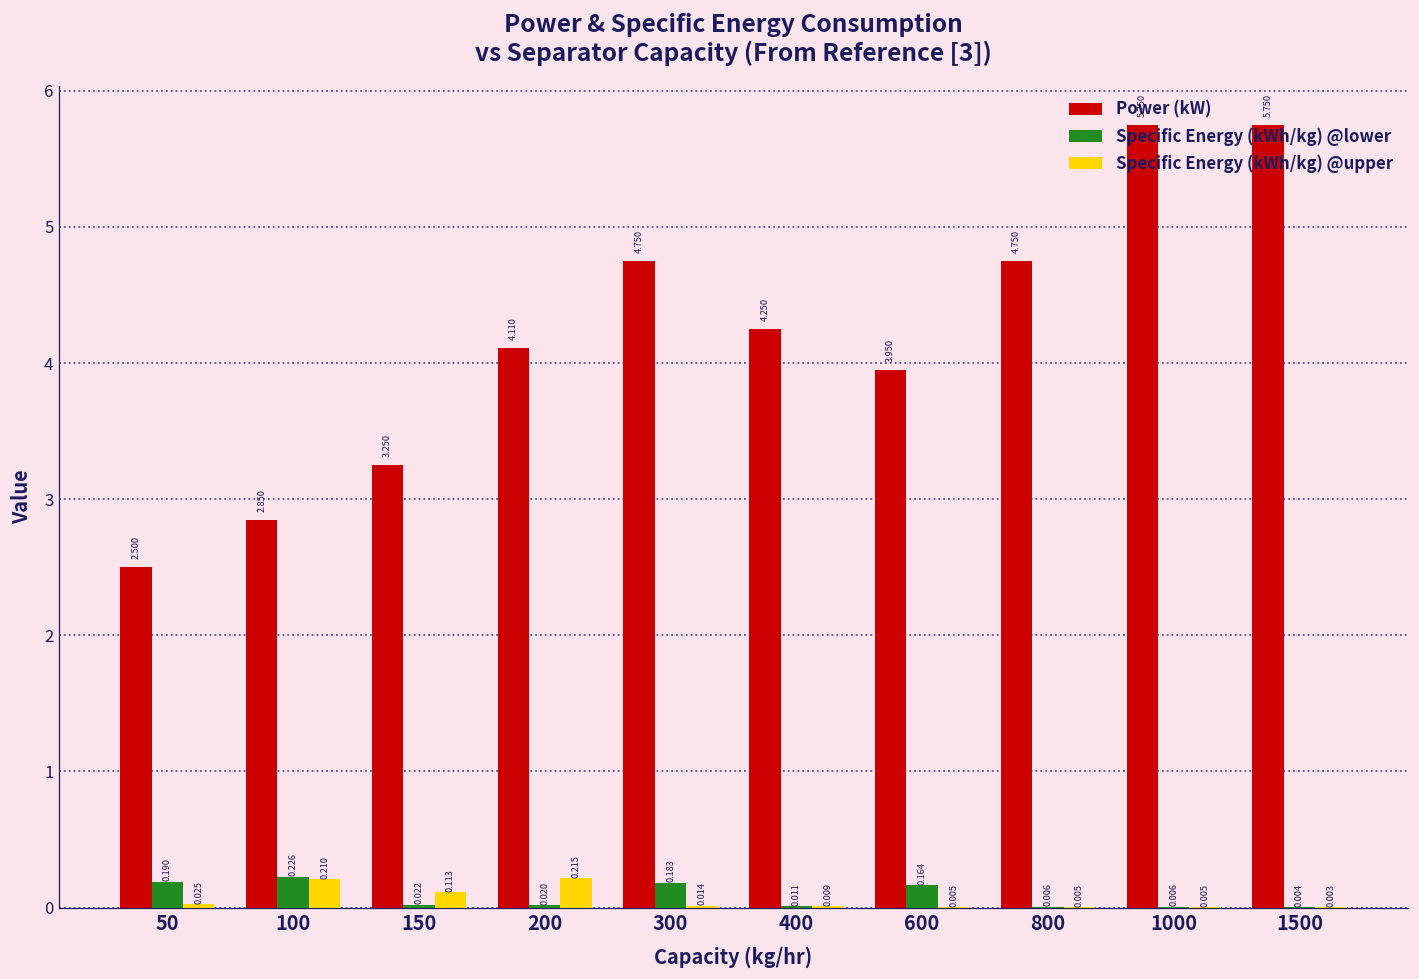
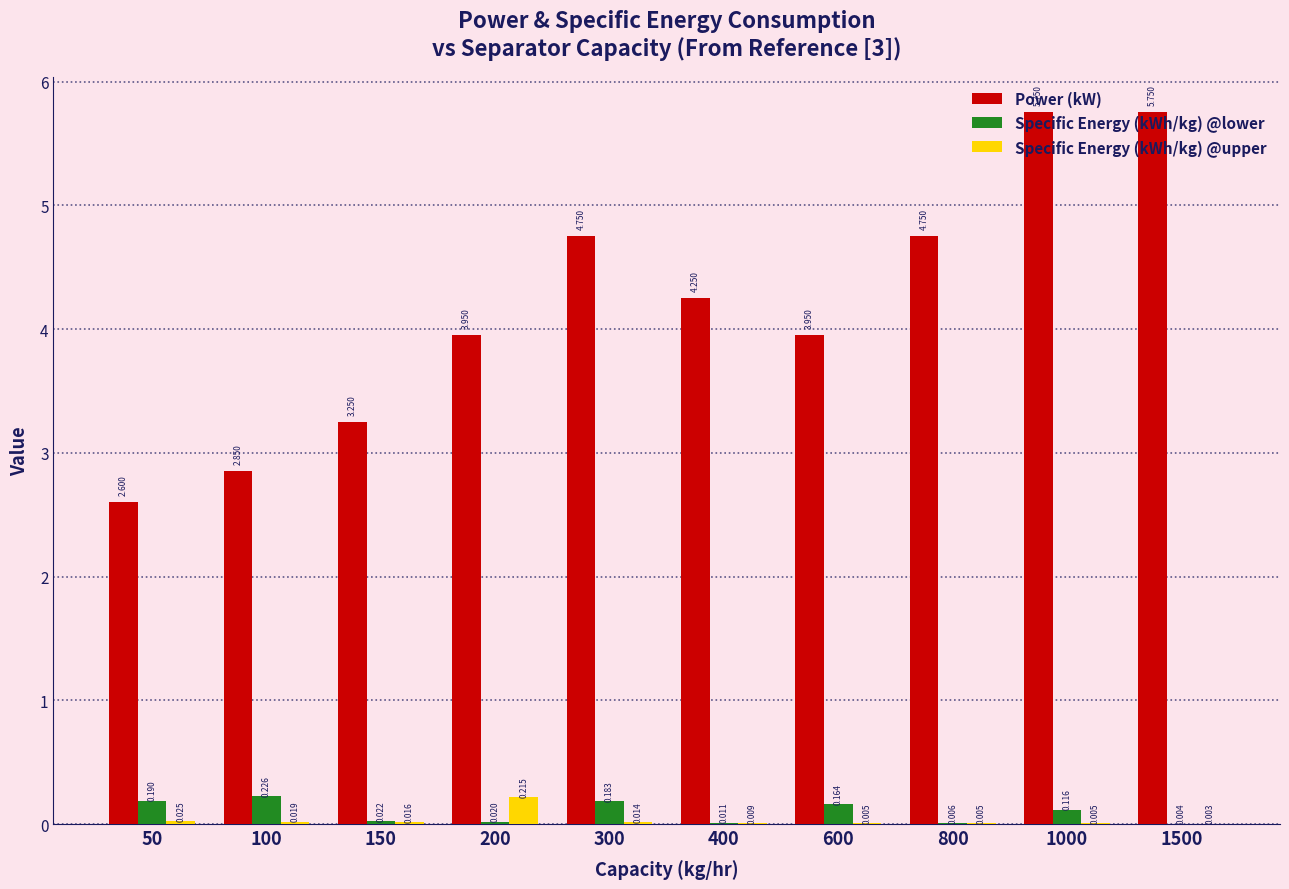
  {
    "Power (kW)": {
-     "50": 2.500,
+     "50": 2.600,
      "100": 2.850,
      "150": 3.250,
-     "200": 4.110,
+     "200": 3.950,
      "300": 4.750,
      "400": 4.250,
      "600": 3.950,
      "800": 4.750,
      "1000": 5.750,
      "1500": 5.750
    },
    "Specific Energy (kWh/kg) @lower": {
      "50": 0.190,
      "100": 0.226,
      "150": 0.022,
      "200": 0.020,
      "300": 0.183,
      "400": 0.011,
      "600": 0.164,
      "800": 0.006,
-     "1000": 0.006,
+     "1000": 0.116,
      "1500": 0.004
    },
    "Specific Energy (kWh/kg) @upper": {
      "50": 0.025,
-     "100": 0.210,
-     "150": 0.113,
+     "100": 0.019,
+     "150": 0.016,
      "200": 0.215,
      "300": 0.014,
      "400": 0.009,
      "600": 0.005,
      "800": 0.005,
      "1000": 0.005,
      "1500": 0.003
    }
  }
